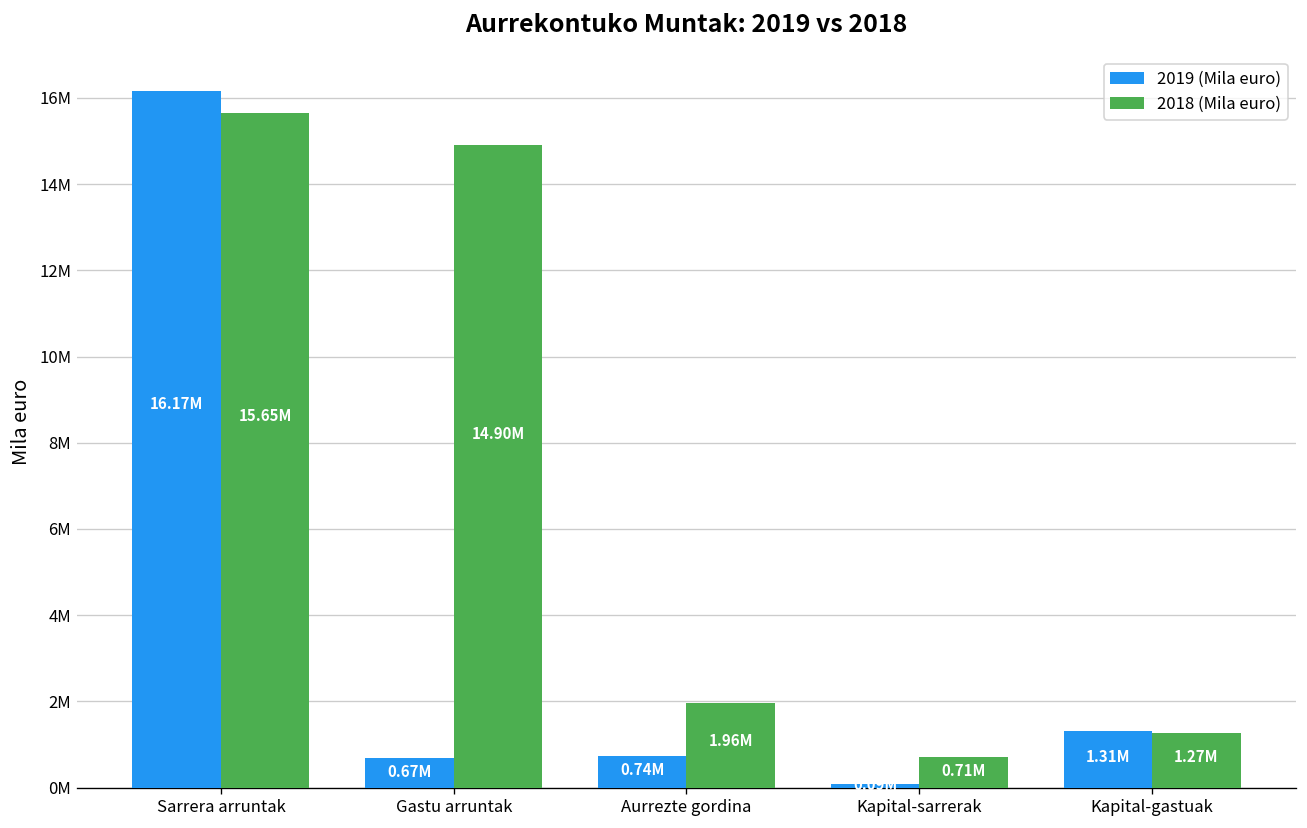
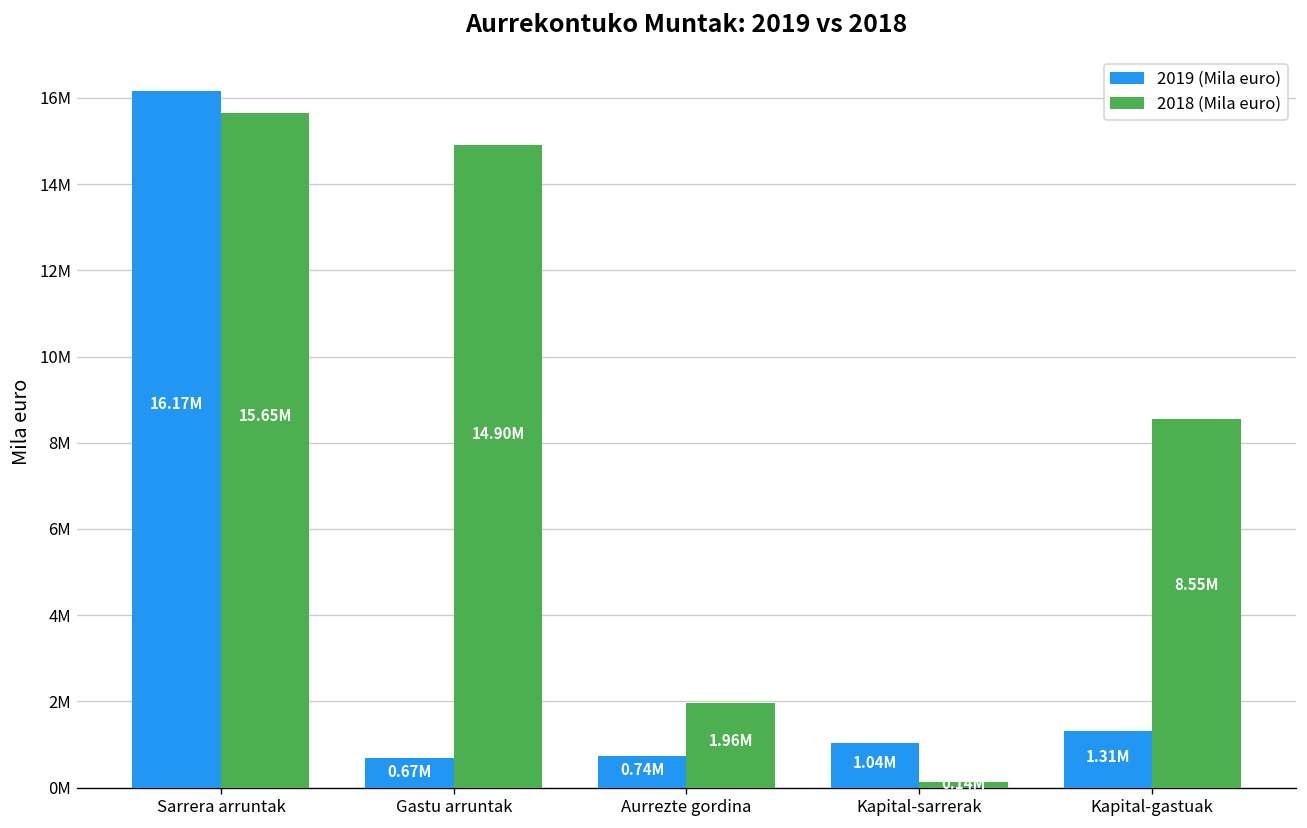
  {
    "2019 (Mila euro)": {
-     "Kapital-sarrerak": "100000"
+     "Kapital-sarrerak": "1000000"
    },
    "2018 (Mila euro)": {
      "Sarrera arruntak": "15.65M",
      "Gastu arruntak": "14.90M",
      "Aurrezte gordina": "1.96M",
-     "Kapital-sarrerak": "700000",
-     "Kapital-gastuak": "1.27M"
+     "Kapital-sarrerak": "100000",
+     "Kapital-gastuak": "8.55M"
    }
  }
